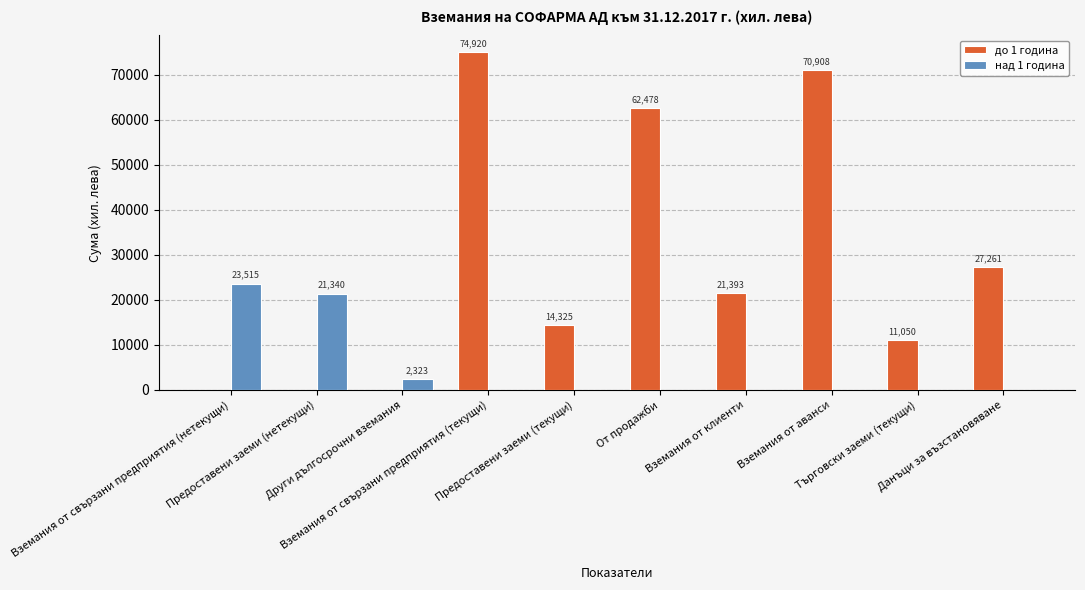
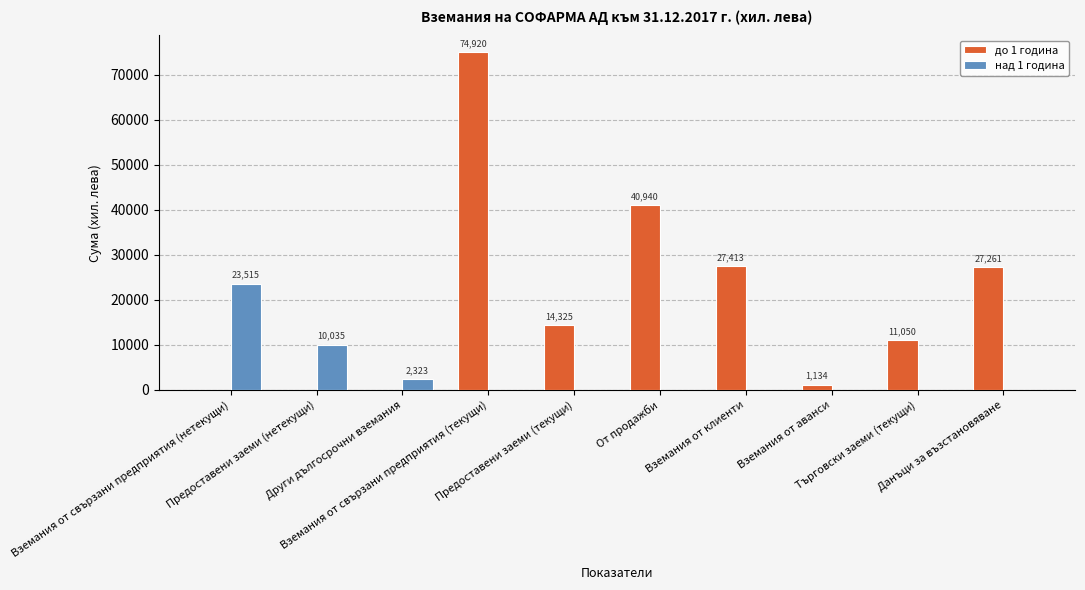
  {
    "до 1 година": {
      "Вземания от свързани предприятия (текущи)": "74,920",
      "Предоставени заеми (текущи)": "14,325",
-     "От продажби": "62,478",
-     "Вземания от клиенти": "21,393",
-     "Вземания от аванси": "70,908",
+     "От продажби": "40,940",
+     "Вземания от клиенти": "27,413",
+     "Вземания от аванси": "1,134",
      "Търговски заеми (текущи)": "11,050",
      "Данъци за възстановяване": "27,261"
    },
    "над 1 година": {
      "Вземания от свързани предприятия (нетекущи)": "23,515",
-     "Предоставени заеми (нетекущи)": "21,340",
+     "Предоставени заеми (нетекущи)": "10,035",
      "Други дългосрочни вземания": "2,323"
    }
  }
